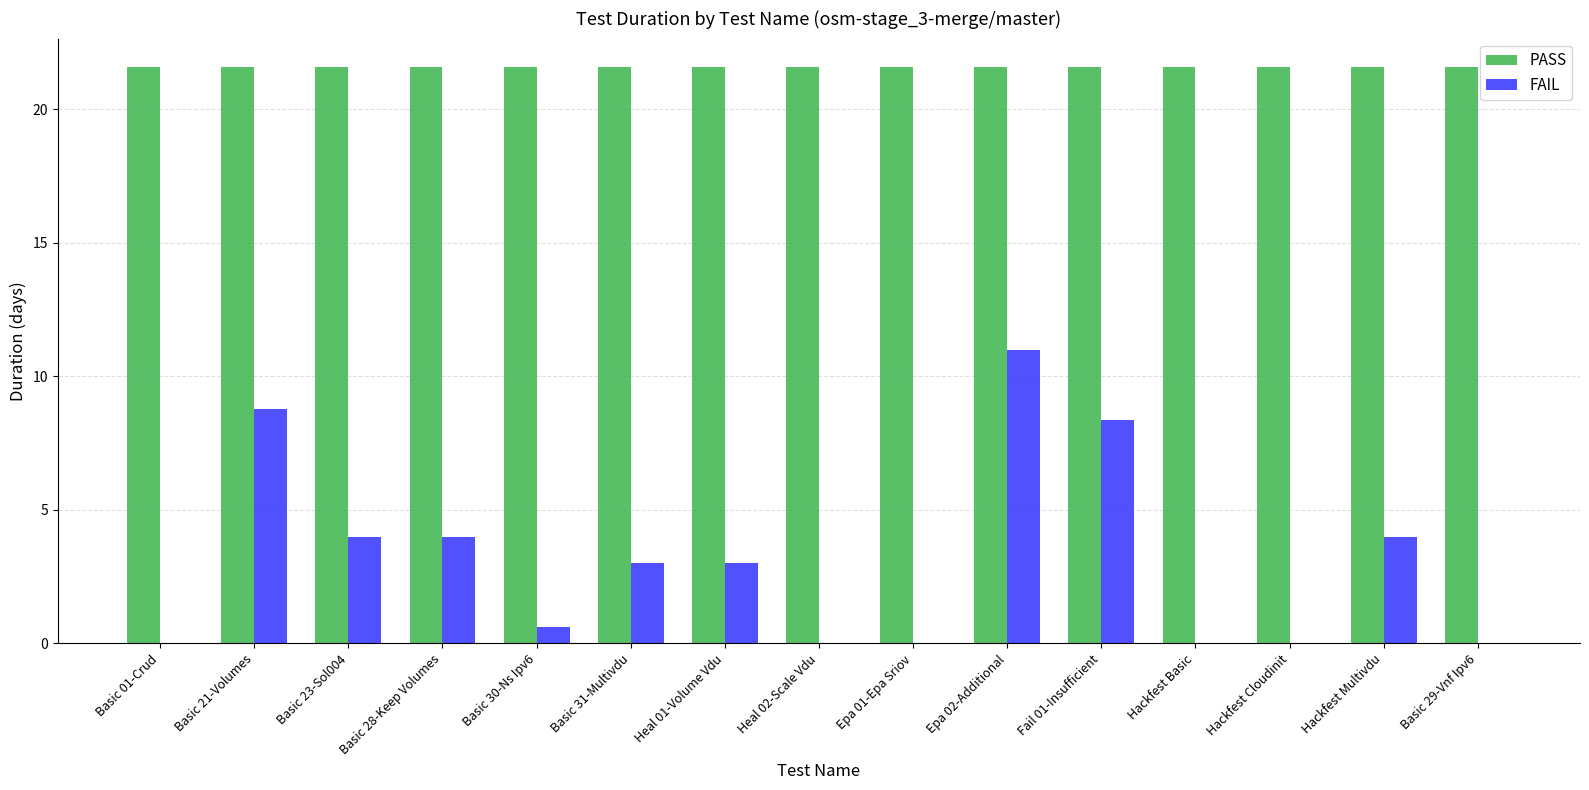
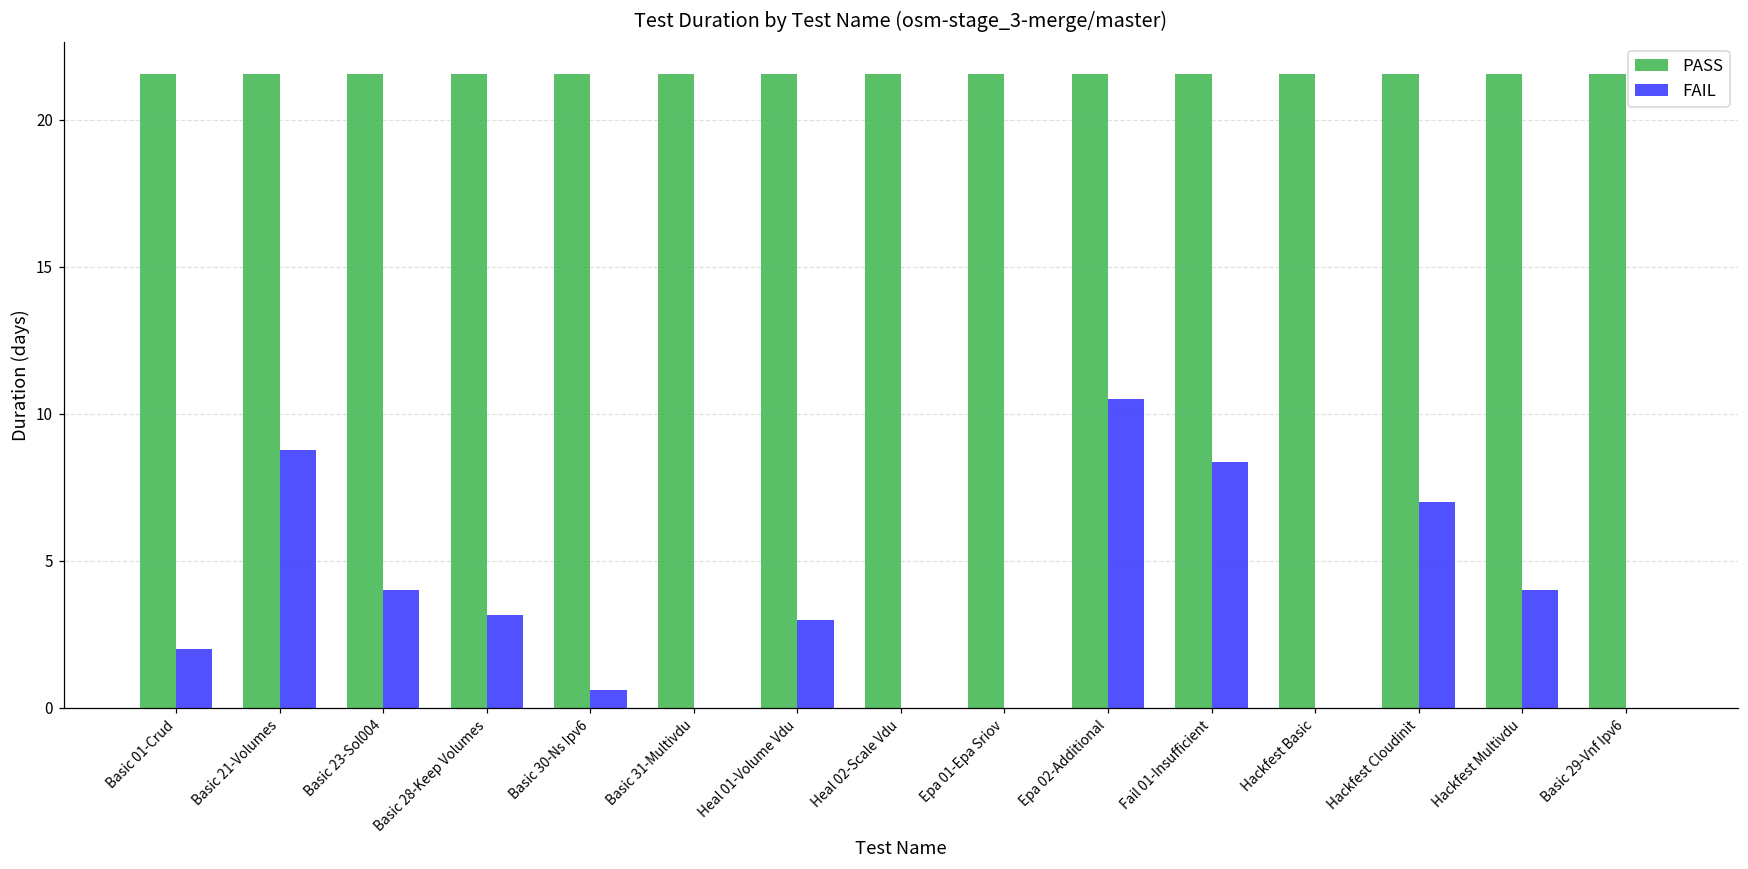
  {
    "PASS": {
      "Basic 01-Crud": 21.6,
      "Basic 21-Volumes": 21.6,
      "Basic 23-Sol004": 21.6,
      "Basic 28-Keep Volumes": 21.6,
      "Basic 30-Ns Ipv6": 21.6,
      "Basic 31-Multivdu": 21.6,
      "Heal 01-Volume Vdu": 21.6,
      "Heal 02-Scale Vdu": 21.6,
      "Epa 01-Epa Sriov": 21.6,
      "Epa 02-Additional": 21.6,
      "Fail 01-Insufficient": 21.6,
      "Hackfest Basic": 21.6,
      "Hackfest Cloudinit": 21.6,
      "Hackfest Multivdu": 21.6,
      "Basic 29-Vnf Ipv6": 21.6
    },
    "FAIL": {
-     "Basic 01-Crud": 0,
+     "Basic 01-Crud": 2,
      "Basic 21-Volumes": 8.8,
      "Basic 23-Sol004": 4.0,
-     "Basic 28-Keep Volumes": 4.0,
+     "Basic 28-Keep Volumes": 3.1,
      "Basic 30-Ns Ipv6": 0.6,
-     "Basic 31-Multivdu": 3,
+     "Basic 31-Multivdu": 0,
      "Heal 01-Volume Vdu": 3.0,
      "Heal 02-Scale Vdu": 0.0,
      "Epa 01-Epa Sriov": 0.0,
-     "Epa 02-Additional": 11.0,
+     "Epa 02-Additional": 10.5,
      "Fail 01-Insufficient": 8.4,
      "Hackfest Basic": 0.0,
-     "Hackfest Cloudinit": 0,
+     "Hackfest Cloudinit": 7,
      "Hackfest Multivdu": 4.0,
      "Basic 29-Vnf Ipv6": 0.0
    }
  }
